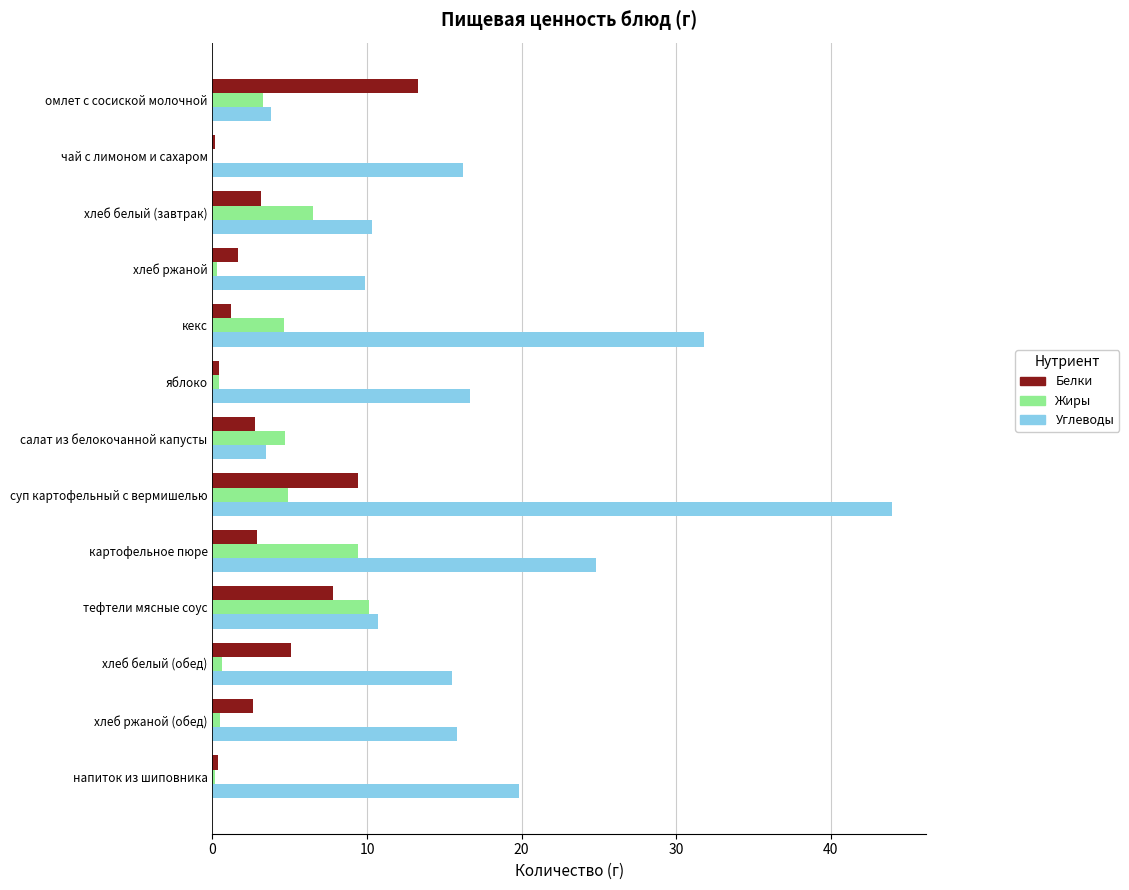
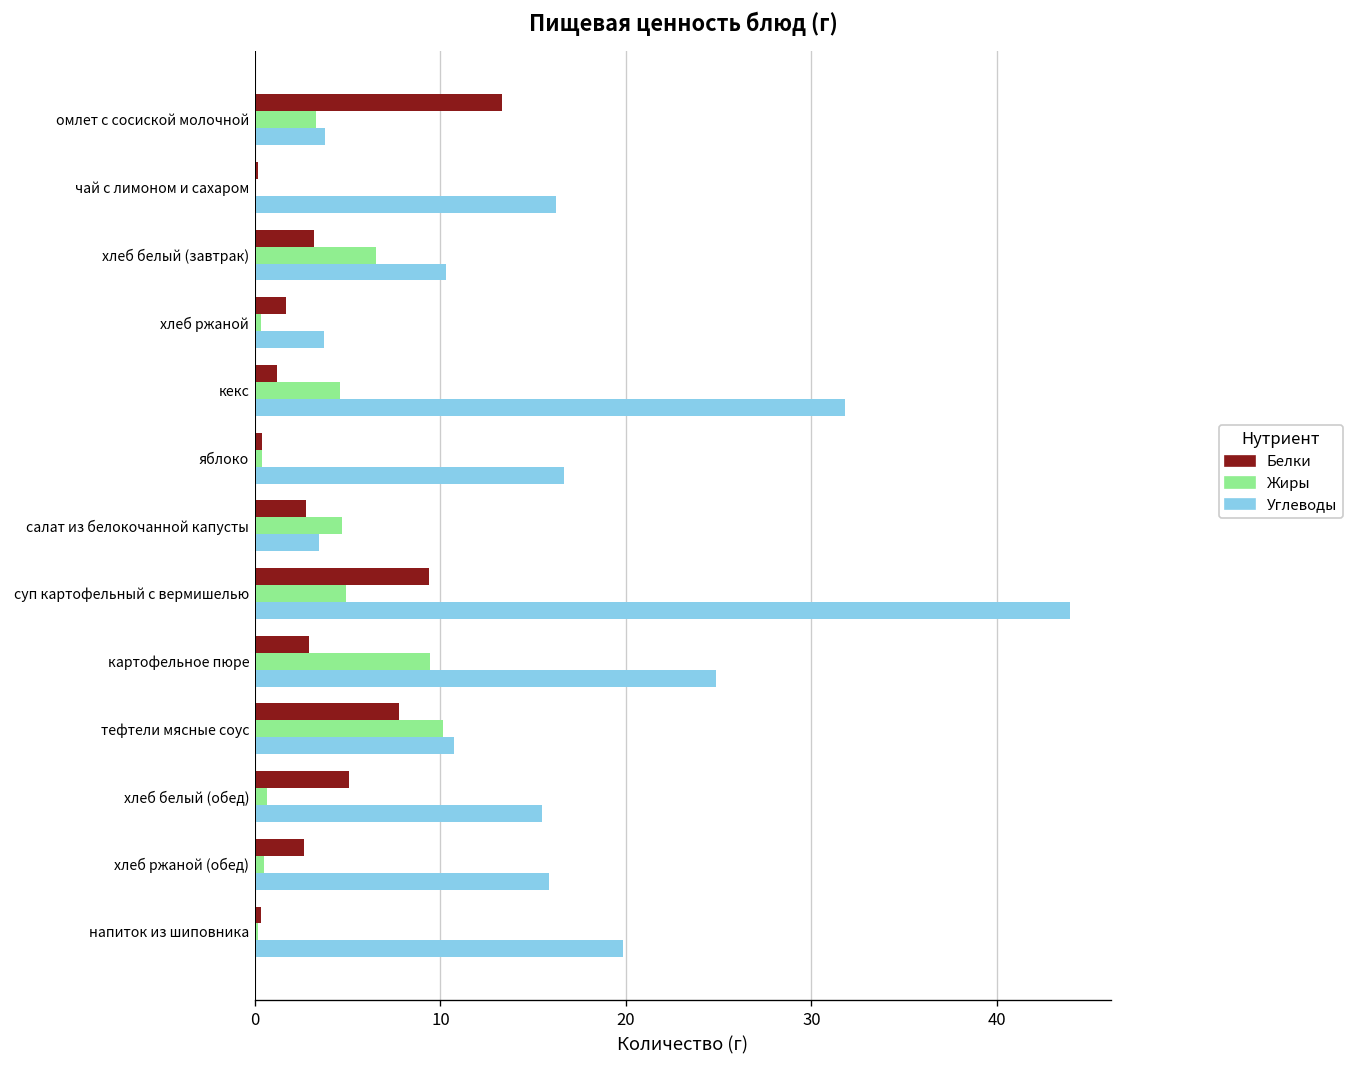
  {
    "Белки": {
      "омлет с сосиской молочной": 13.3,
      "чай с лимоном и сахаром": 0.2,
      "хлеб белый (завтрак)": 3.2,
      "хлеб ржаной": 1.7,
      "кекс": 1.2,
      "яблоко": 0.4,
      "салат из белокочанной капусты": 2.7,
      "суп картофельный с вермишелью": 9.4,
      "картофельное пюре": 2.9,
      "тефтели мясные соус": 7.8,
      "хлеб белый (обед)": 5.1,
      "хлеб ржаной (обед)": 2.6,
      "напиток из шиповника": 0.3
    },
    "Жиры": {
      "омлет с сосиской молочной": 3.3,
      "чай с лимоном и сахаром": 0.0,
      "хлеб белый (завтрак)": 6.5,
      "хлеб ржаной": 0.3,
      "кекс": 4.6,
      "яблоко": 0.4,
      "салат из белокочанной капусты": 4.7,
      "суп картофельный с вермишелью": 4.9,
      "картофельное пюре": 9.4,
      "тефтели мясные соус": 10.1,
      "хлеб белый (обед)": 0.6,
      "хлеб ржаной (обед)": 0.5,
      "напиток из шиповника": 0.2
    },
    "Углеводы": {
      "омлет с сосиской молочной": 3.8,
      "чай с лимоном и сахаром": 16.2,
      "хлеб белый (завтрак)": 10.3,
-     "хлеб ржаной": 9.9,
+     "хлеб ржаной": 3.7,
      "кекс": 31.8,
      "яблоко": 16.6,
      "салат из белокочанной капусты": 3.5,
      "суп картофельный с вермишелью": 44.0,
      "картофельное пюре": 24.8,
      "тефтели мясные соус": 10.7,
      "хлеб белый (обед)": 15.5,
      "хлеб ржаной (обед)": 15.8,
      "напиток из шиповника": 19.8
    }
  }
